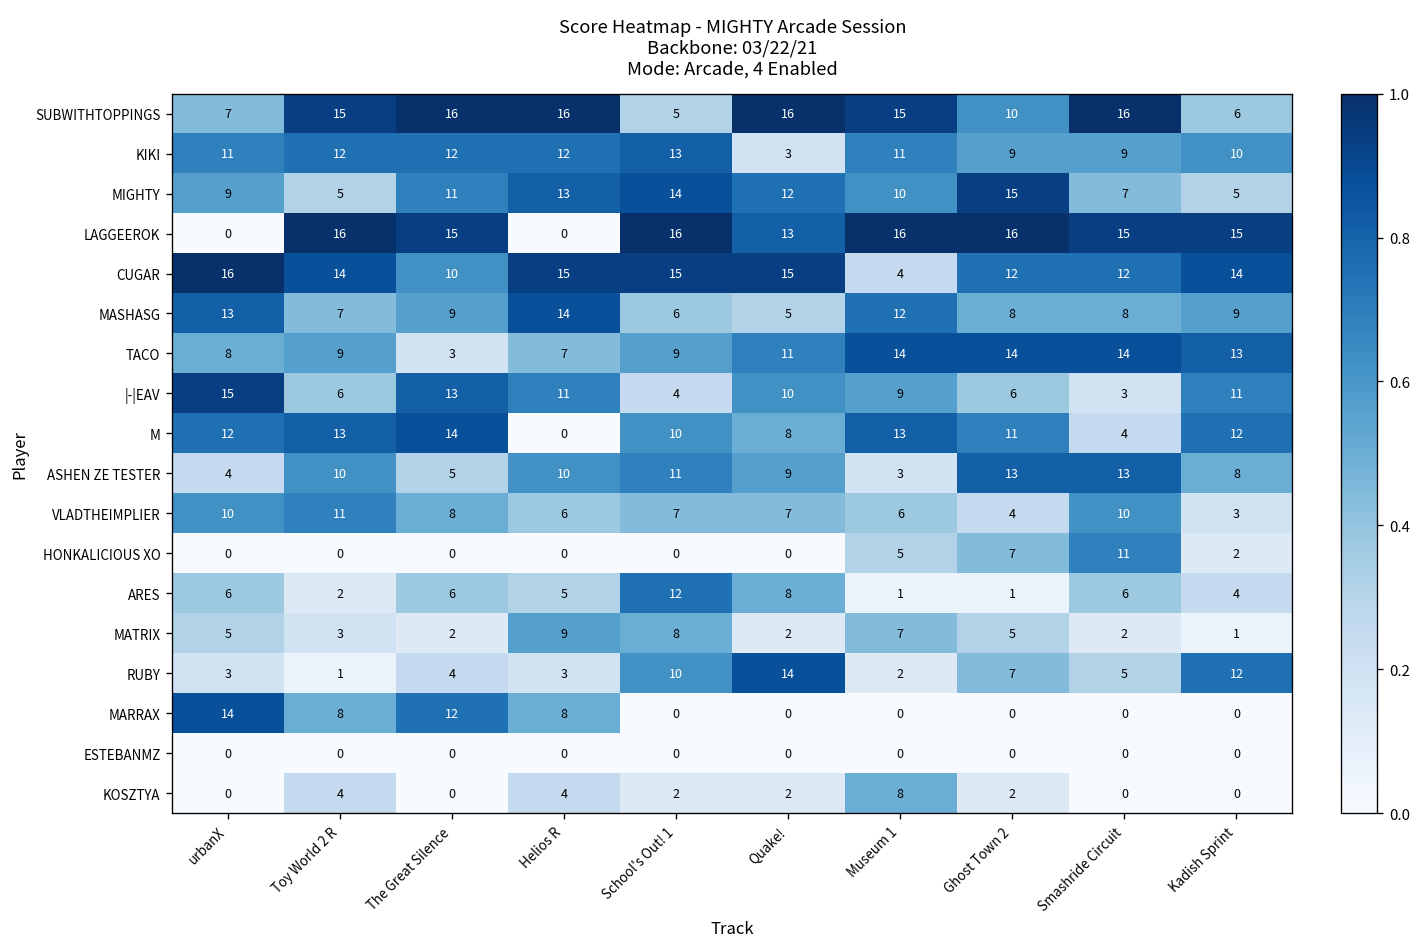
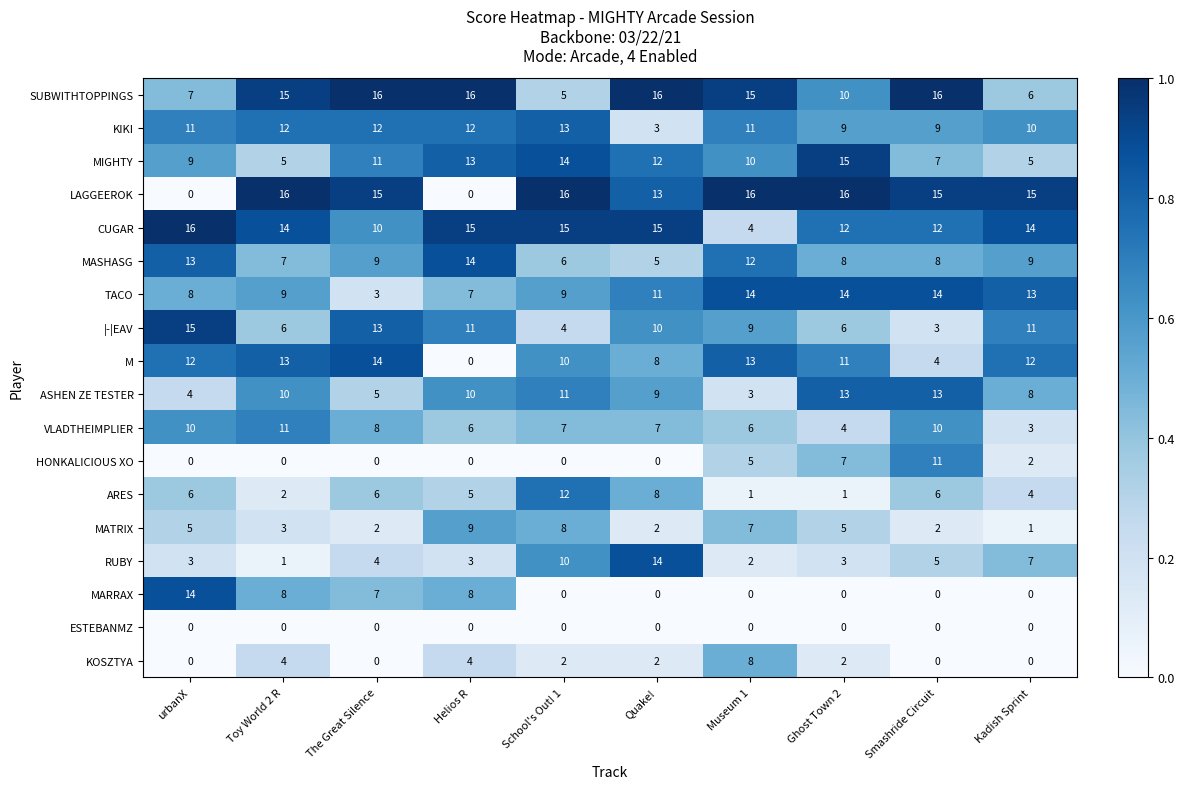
  {
    "SUBWITHTOPPINGS": {
      "urbanX": 7,
      "Toy World 2 R": 15,
      "The Great Silence": 16,
      "Helios R": 16,
      "School's Out! 1": 5,
      "Quake!": 16,
      "Museum 1": 15,
      "Ghost Town 2": 10,
      "Smashride Circuit": 16,
      "Kadish Sprint": 6
    },
    "KIKI": {
      "urbanX": 11,
      "Toy World 2 R": 12,
      "The Great Silence": 12,
      "Helios R": 12,
      "School's Out! 1": 13,
      "Quake!": 3,
      "Museum 1": 11,
      "Ghost Town 2": 9,
      "Smashride Circuit": 9,
      "Kadish Sprint": 10
    },
    "MIGHTY": {
      "urbanX": 9,
      "Toy World 2 R": 5,
      "The Great Silence": 11,
      "Helios R": 13,
      "School's Out! 1": 14,
      "Quake!": 12,
      "Museum 1": 10,
      "Ghost Town 2": 15,
      "Smashride Circuit": 7,
      "Kadish Sprint": 5
    },
    "LAGGEEROK": {
      "urbanX": 0,
      "Toy World 2 R": 16,
      "The Great Silence": 15,
      "Helios R": 0,
      "School's Out! 1": 16,
      "Quake!": 13,
      "Museum 1": 16,
      "Ghost Town 2": 16,
      "Smashride Circuit": 15,
      "Kadish Sprint": 15
    },
    "CUGAR": {
      "urbanX": 16,
      "Toy World 2 R": 14,
      "The Great Silence": 10,
      "Helios R": 15,
      "School's Out! 1": 15,
      "Quake!": 15,
      "Museum 1": 4,
      "Ghost Town 2": 12,
      "Smashride Circuit": 12,
      "Kadish Sprint": 14
    },
    "MASHASG": {
      "urbanX": 13,
      "Toy World 2 R": 7,
      "The Great Silence": 9,
      "Helios R": 14,
      "School's Out! 1": 6,
      "Quake!": 5,
      "Museum 1": 12,
      "Ghost Town 2": 8,
      "Smashride Circuit": 8,
      "Kadish Sprint": 9
    },
    "TACO": {
      "urbanX": 8,
      "Toy World 2 R": 9,
      "The Great Silence": 3,
      "Helios R": 7,
      "School's Out! 1": 9,
      "Quake!": 11,
      "Museum 1": 14,
      "Ghost Town 2": 14,
      "Smashride Circuit": 14,
      "Kadish Sprint": 13
    },
    "|-|EAV": {
      "urbanX": 15,
      "Toy World 2 R": 6,
      "The Great Silence": 13,
      "Helios R": 11,
      "School's Out! 1": 4,
      "Quake!": 10,
      "Museum 1": 9,
      "Ghost Town 2": 6,
      "Smashride Circuit": 3,
      "Kadish Sprint": 11
    },
    "M": {
      "urbanX": 12,
      "Toy World 2 R": 13,
      "The Great Silence": 14,
      "Helios R": 0,
      "School's Out! 1": 10,
      "Quake!": 8,
      "Museum 1": 13,
      "Ghost Town 2": 11,
      "Smashride Circuit": 4,
      "Kadish Sprint": 12
    },
    "ASHEN ZE TESTER": {
      "urbanX": 4,
      "Toy World 2 R": 10,
      "The Great Silence": 5,
      "Helios R": 10,
      "School's Out! 1": 11,
      "Quake!": 9,
      "Museum 1": 3,
      "Ghost Town 2": 13,
      "Smashride Circuit": 13,
      "Kadish Sprint": 8
    },
    "VLADTHEIMPLIER": {
      "urbanX": 10,
      "Toy World 2 R": 11,
      "The Great Silence": 8,
      "Helios R": 6,
      "School's Out! 1": 7,
      "Quake!": 7,
      "Museum 1": 6,
      "Ghost Town 2": 4,
      "Smashride Circuit": 10,
      "Kadish Sprint": 3
    },
    "HONKALICIOUS XO": {
      "urbanX": 0,
      "Toy World 2 R": 0,
      "The Great Silence": 0,
      "Helios R": 0,
      "School's Out! 1": 0,
      "Quake!": 0,
      "Museum 1": 5,
      "Ghost Town 2": 7,
      "Smashride Circuit": 11,
      "Kadish Sprint": 2
    },
    "ARES": {
      "urbanX": 6,
      "Toy World 2 R": 2,
      "The Great Silence": 6,
      "Helios R": 5,
      "School's Out! 1": 12,
      "Quake!": 8,
      "Museum 1": 1,
      "Ghost Town 2": 1,
      "Smashride Circuit": 6,
      "Kadish Sprint": 4
    },
    "MATRIX": {
      "urbanX": 5,
      "Toy World 2 R": 3,
      "The Great Silence": 2,
      "Helios R": 9,
      "School's Out! 1": 8,
      "Quake!": 2,
      "Museum 1": 7,
      "Ghost Town 2": 5,
      "Smashride Circuit": 2,
      "Kadish Sprint": 1
    },
    "RUBY": {
      "urbanX": 3,
      "Toy World 2 R": 1,
      "The Great Silence": 4,
      "Helios R": 3,
      "School's Out! 1": 10,
      "Quake!": 14,
      "Museum 1": 2,
-     "Ghost Town 2": 7,
+     "Ghost Town 2": 3,
      "Smashride Circuit": 5,
-     "Kadish Sprint": 12
+     "Kadish Sprint": 7
    },
    "MARRAX": {
      "urbanX": 14,
      "Toy World 2 R": 8,
-     "The Great Silence": 12,
+     "The Great Silence": 7,
      "Helios R": 8,
      "School's Out! 1": 0,
      "Quake!": 0,
      "Museum 1": 0,
      "Ghost Town 2": 0,
      "Smashride Circuit": 0,
      "Kadish Sprint": 0
    },
    "ESTEBANMZ": {
      "urbanX": 0,
      "Toy World 2 R": 0,
      "The Great Silence": 0,
      "Helios R": 0,
      "School's Out! 1": 0,
      "Quake!": 0,
      "Museum 1": 0,
      "Ghost Town 2": 0,
      "Smashride Circuit": 0,
      "Kadish Sprint": 0
    },
    "KOSZTYA": {
      "urbanX": 0,
      "Toy World 2 R": 4,
      "The Great Silence": 0,
      "Helios R": 4,
      "School's Out! 1": 2,
      "Quake!": 2,
      "Museum 1": 8,
      "Ghost Town 2": 2,
      "Smashride Circuit": 0,
      "Kadish Sprint": 0
    }
  }
